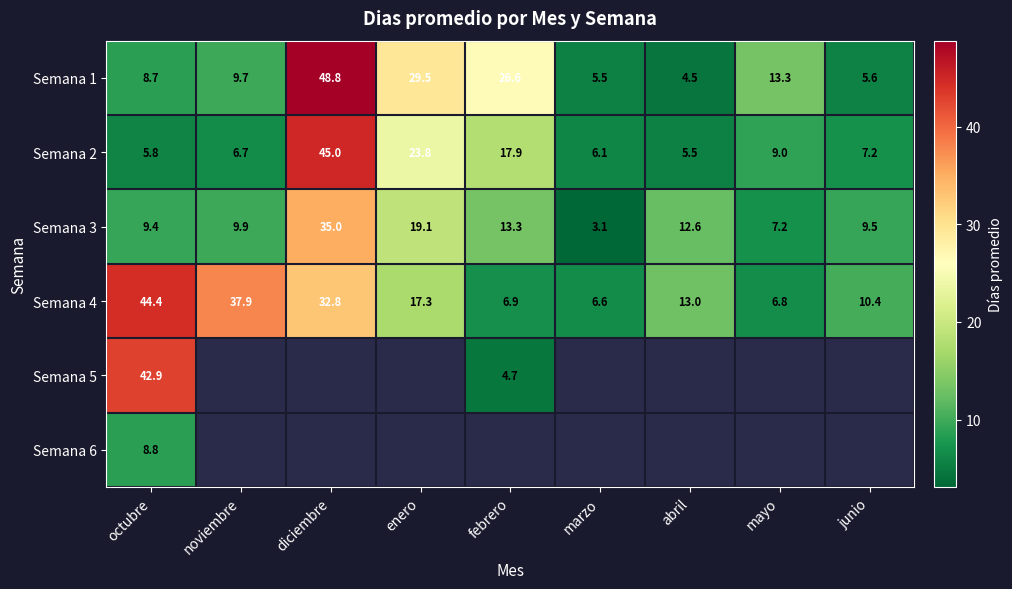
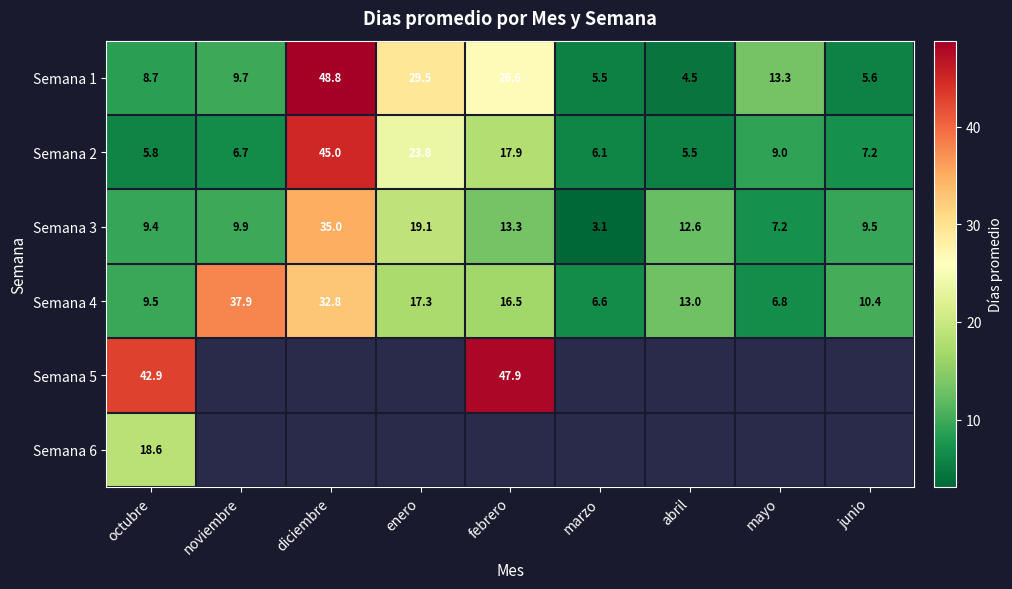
  {
    "Semana 1": {
      "octubre": 8.7,
      "noviembre": 9.7,
      "diciembre": 48.8,
      "enero": 29.5,
      "febrero": 26.6,
      "marzo": 5.5,
      "abril": 4.5,
      "mayo": 13.3,
      "junio": 5.6
    },
    "Semana 2": {
      "octubre": 5.8,
      "noviembre": 6.7,
      "diciembre": 45.0,
      "enero": 23.8,
      "febrero": 17.9,
      "marzo": 6.1,
      "abril": 5.5,
      "mayo": 9.0,
      "junio": 7.2
    },
    "Semana 3": {
      "octubre": 9.4,
      "noviembre": 9.9,
      "diciembre": 35.0,
      "enero": 19.1,
      "febrero": 13.3,
      "marzo": 3.1,
      "abril": 12.6,
      "mayo": 7.2,
      "junio": 9.5
    },
    "Semana 4": {
-     "octubre": 44.4,
+     "octubre": 9.5,
      "noviembre": 37.9,
      "diciembre": 32.8,
      "enero": 17.3,
-     "febrero": 6.9,
+     "febrero": 16.5,
      "marzo": 6.6,
      "abril": 13.0,
      "mayo": 6.8,
      "junio": 10.4
    },
    "Semana 5": {
      "octubre": 42.9,
-     "febrero": 4.7
+     "febrero": 47.9
    },
    "Semana 6": {
-     "octubre": 8.8
+     "octubre": 18.6
    }
  }
